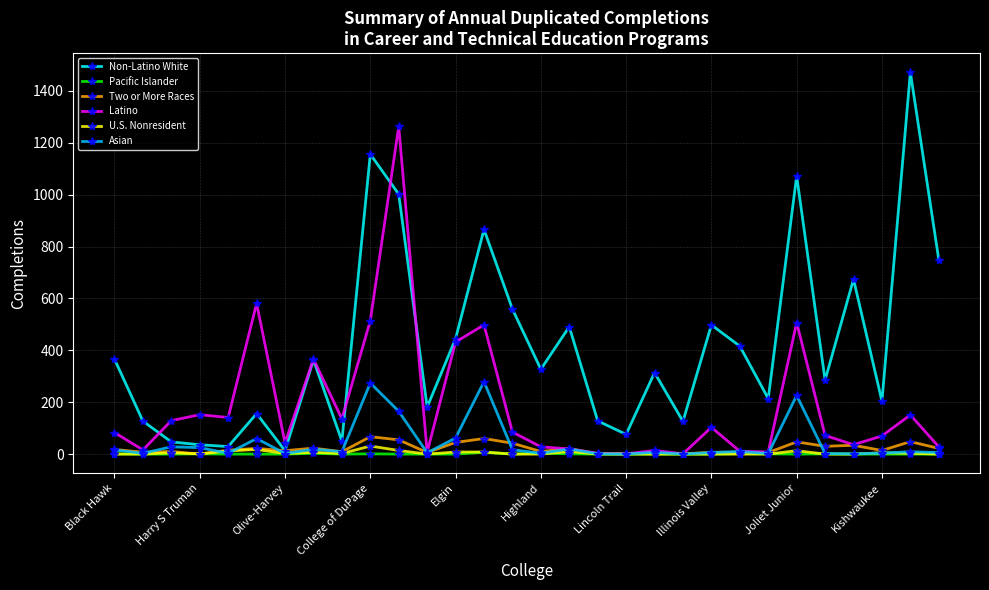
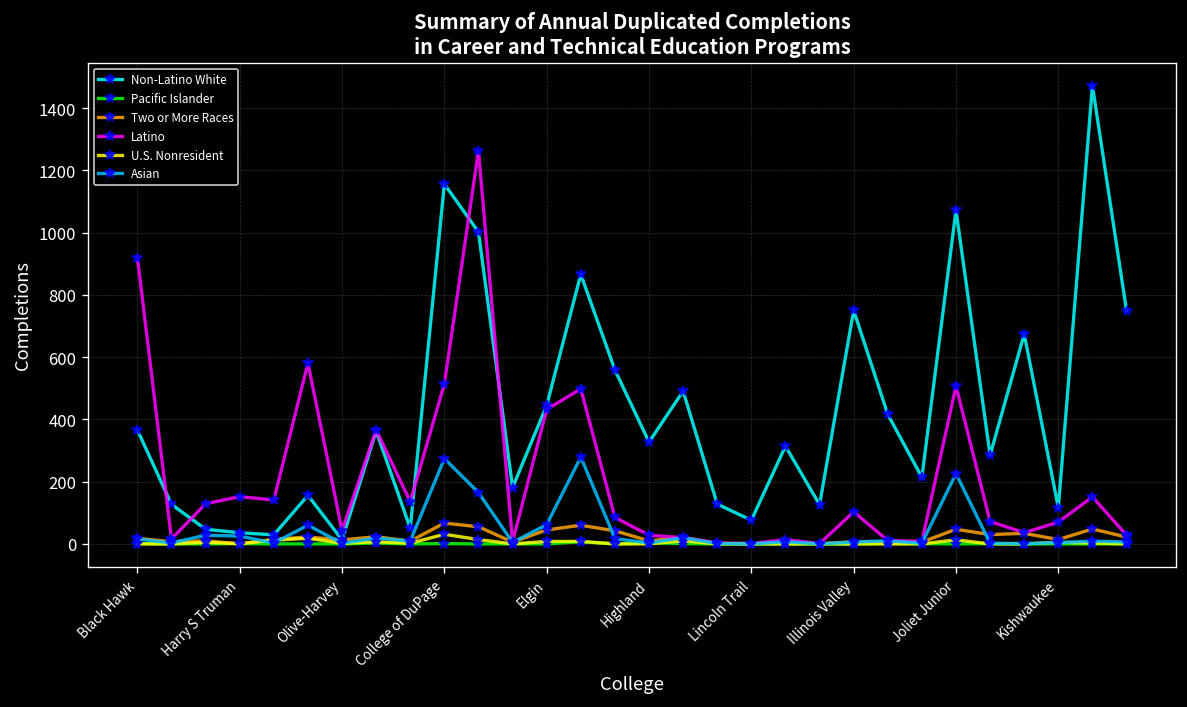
  {
    "Non-Latino White": {
      "Black Hawk": 370,
      "Harry S Truman": 40,
      "College of DuPage": 1160,
      "Elgin": 450,
      "Highland": 330,
      "Lincoln Trail": 80,
-     "Illinois Valley": 500,
+     "Illinois Valley": 750,
      "Joliet Junior": 1070,
-     "Kishwaukee": 200
+     "Kishwaukee": 120
    },
    "Pacific Islander": {
      "College of DuPage": 0,
      "Joliet Junior": 0
    },
    "Two or More Races": {
      "College of DuPage": 70,
      "Elgin": 50,
      "Joliet Junior": 50
    },
    "Latino": {
-     "Black Hawk": 80,
+     "Black Hawk": 920,
      "Harry S Truman": 150,
      "Olive-Harvey": 40,
      "College of DuPage": 510,
      "Elgin": 430,
      "Highland": 30,
      "Illinois Valley": 100,
      "Joliet Junior": 510,
      "Kishwaukee": 70
    },
    "U.S. Nonresident": {
      "College of DuPage": 30,
      "Joliet Junior": 10
    },
    "Asian": {
      "Harry S Truman": 30,
      "College of DuPage": 270,
      "Elgin": 60,
      "Joliet Junior": 230
    }
  }
